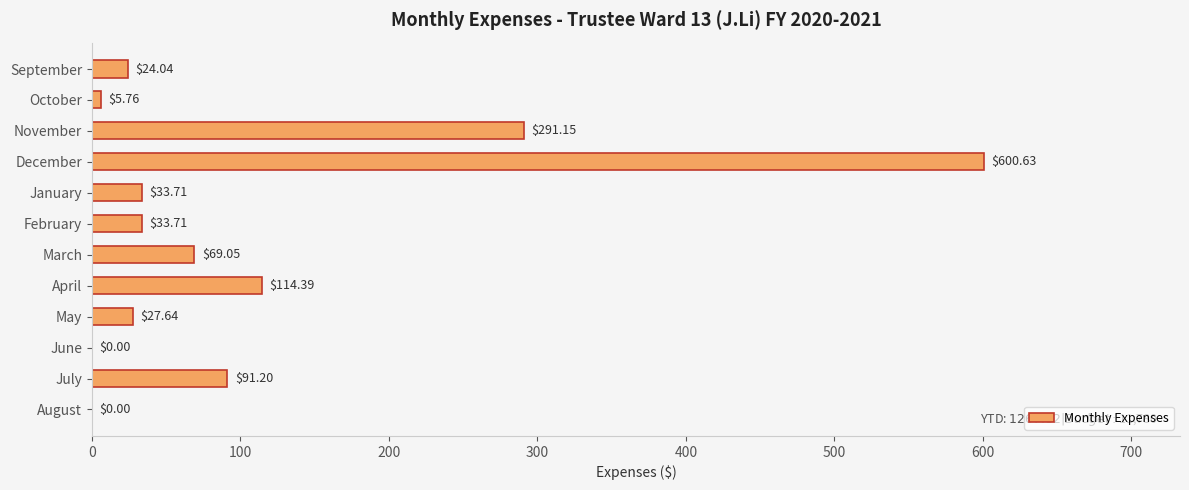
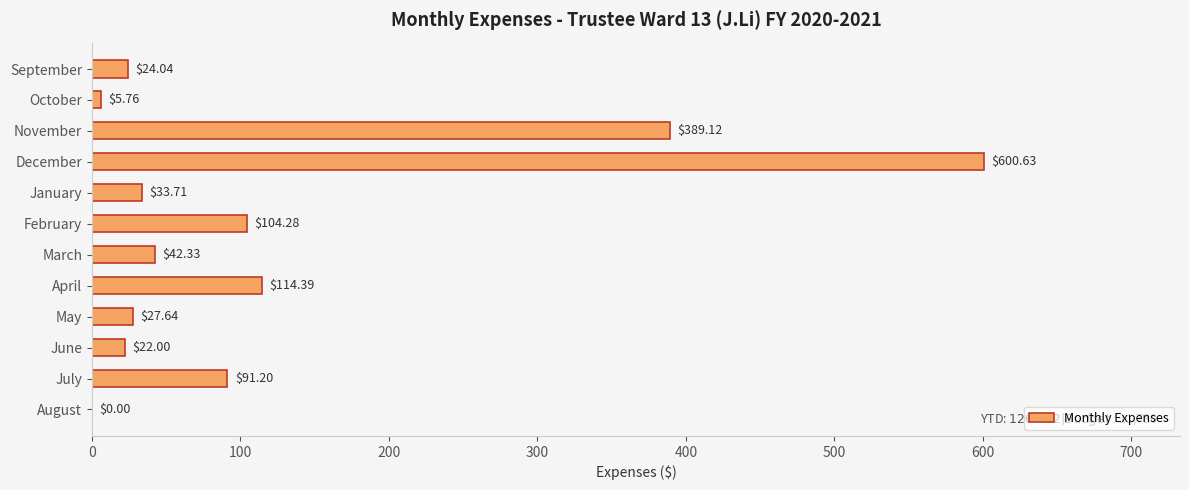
  {
    "September": "$24.04",
    "October": "$5.76",
-   "November": "$291.15",
+   "November": "$389.12",
    "December": "$600.63",
    "January": "$33.71",
-   "February": "$33.71",
-   "March": "$69.05",
+   "February": "$104.28",
+   "March": "$42.33",
    "April": "$114.39",
    "May": "$27.64",
-   "June": "$0.00",
+   "June": "$22.00",
    "July": "$91.20",
    "August": "$0.00"
  }
